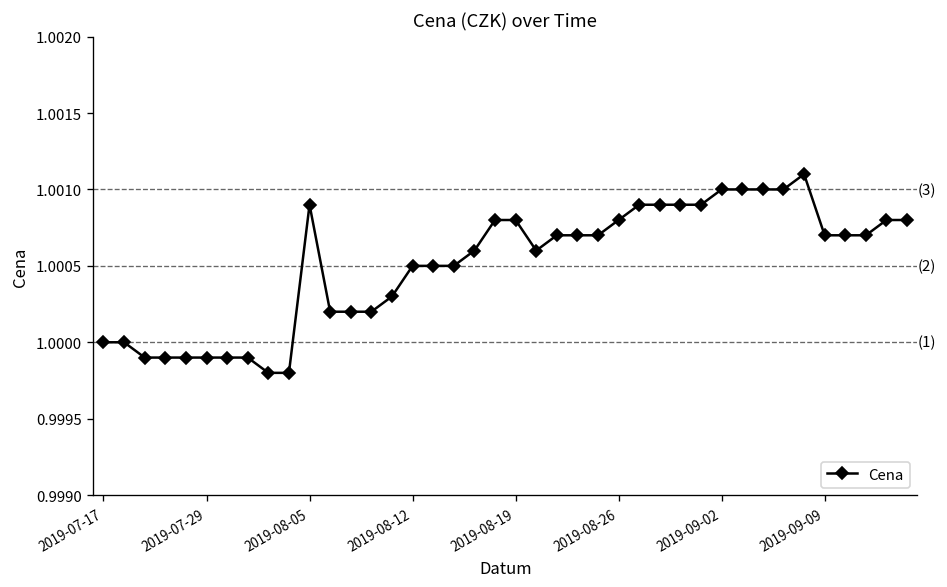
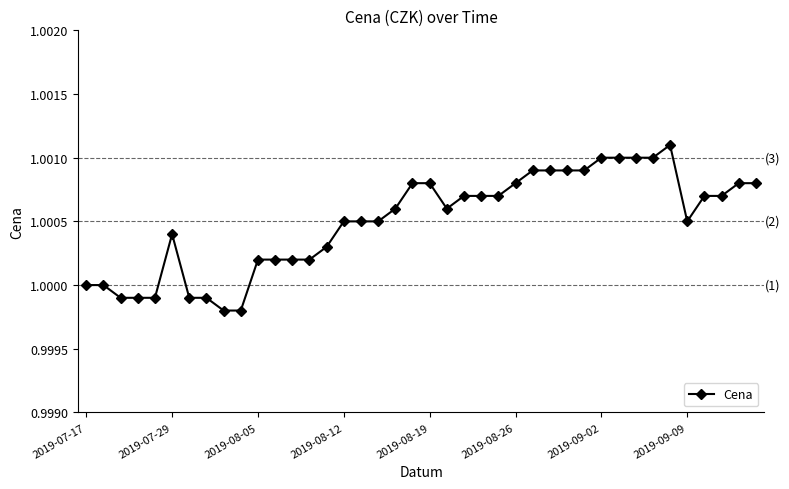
  {
    "2019-07-17": 1.0000,
-   "2019-07-29": 0.9999,
-   "2019-08-05": 1.0009,
+   "2019-07-29": 1.0004,
+   "2019-08-05": 1.0002,
    "2019-08-12": 1.0005,
    "2019-08-19": 1.0008,
    "2019-08-26": 1.0008,
    "2019-09-02": 1.0010,
-   "2019-09-09": 1.0007
+   "2019-09-09": 1.0005
  }
